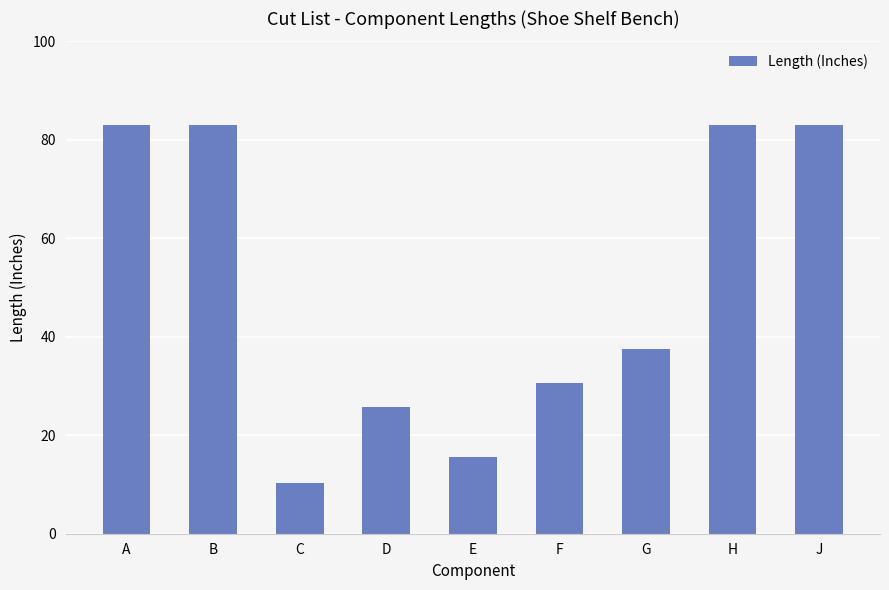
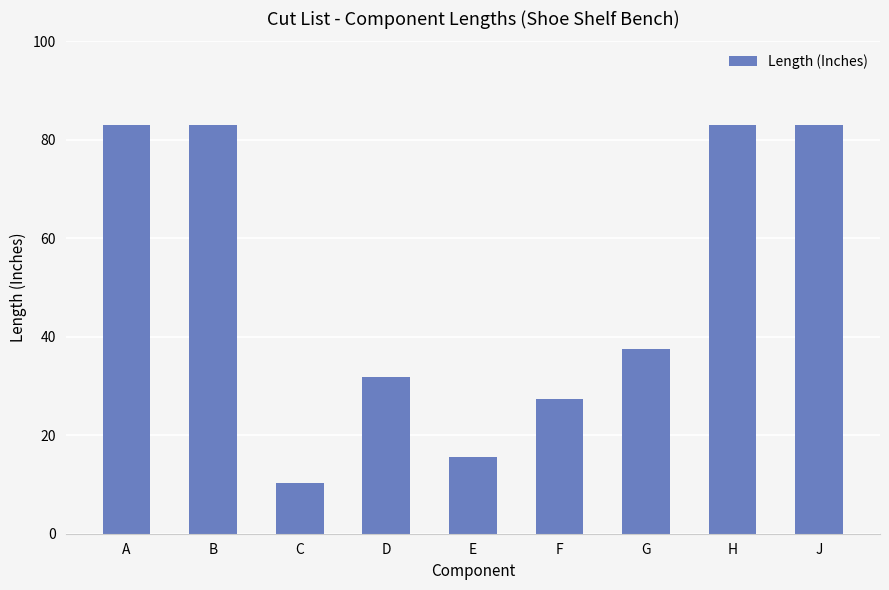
  {
    "A": 83,
    "B": 83,
    "C": 10,
-   "D": 26,
+   "D": 32,
    "E": 16,
-   "F": 31,
+   "F": 27,
    "G": 37,
    "H": 83,
    "J": 83
  }
